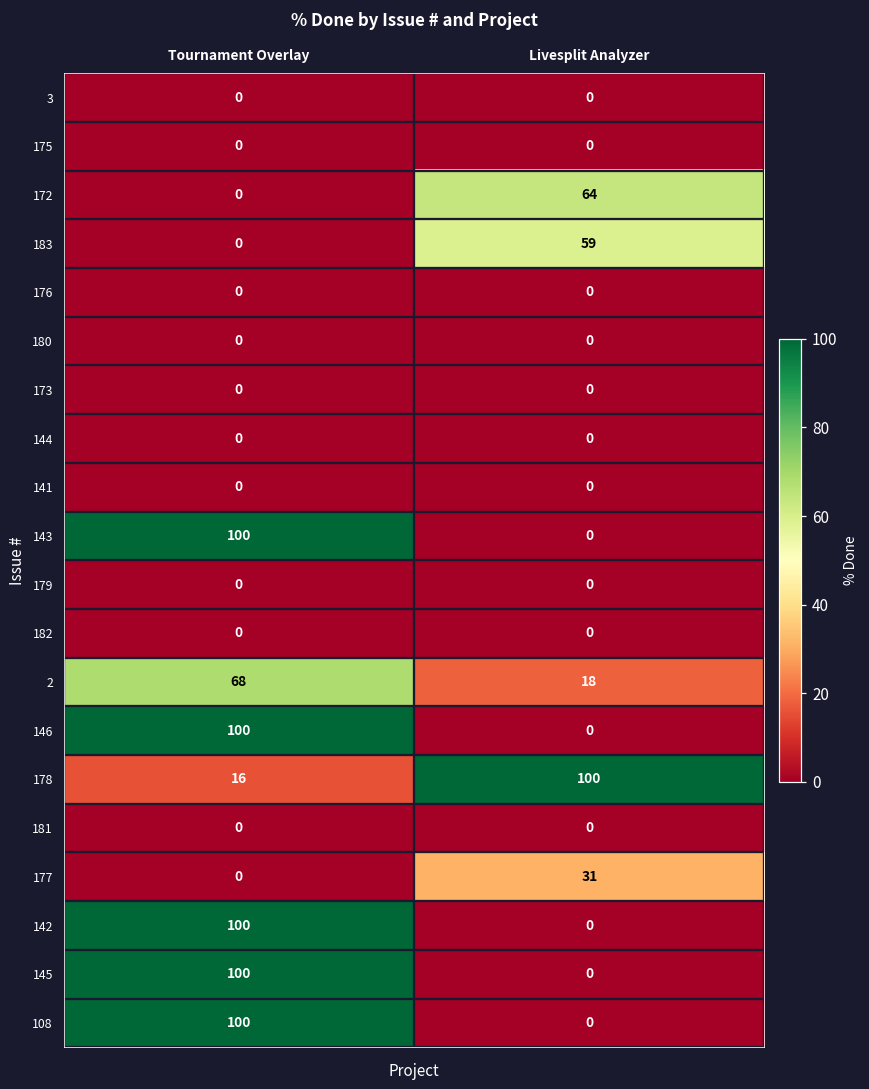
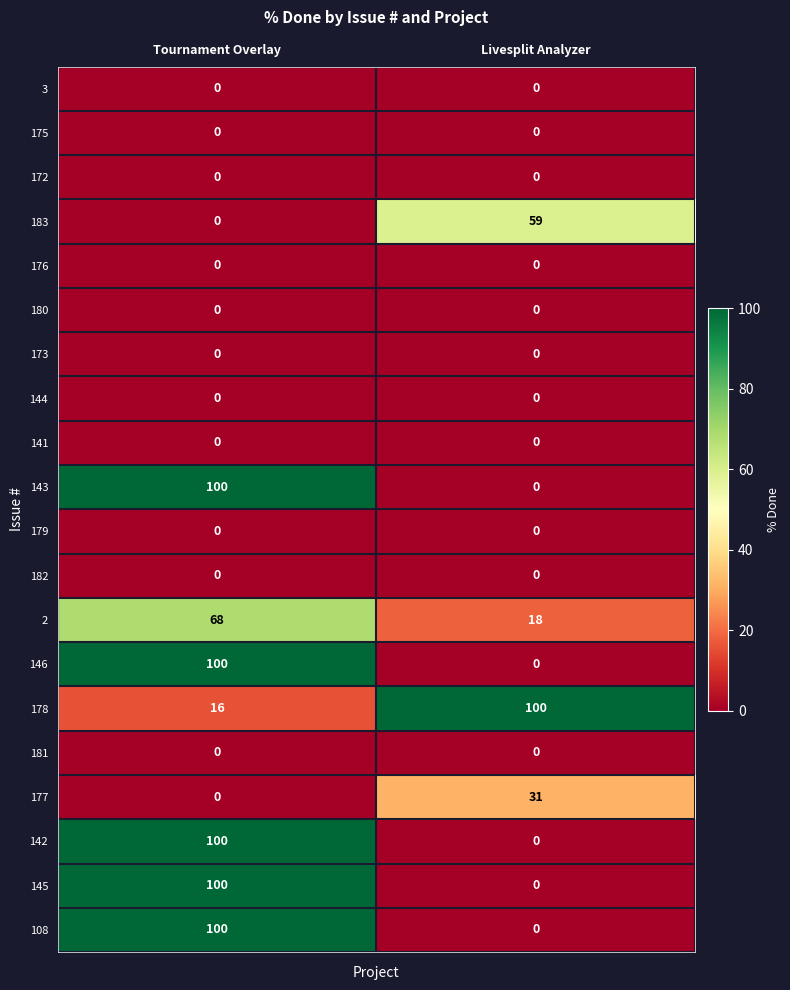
  {
    "3": {
      "Tournament Overlay": 0,
      "Livesplit Analyzer": 0
    },
    "175": {
      "Tournament Overlay": 0,
      "Livesplit Analyzer": 0
    },
    "172": {
      "Tournament Overlay": 0,
-     "Livesplit Analyzer": 64
+     "Livesplit Analyzer": 0
    },
    "183": {
      "Tournament Overlay": 0,
      "Livesplit Analyzer": 59
    },
    "176": {
      "Tournament Overlay": 0,
      "Livesplit Analyzer": 0
    },
    "180": {
      "Tournament Overlay": 0,
      "Livesplit Analyzer": 0
    },
    "173": {
      "Tournament Overlay": 0,
      "Livesplit Analyzer": 0
    },
    "144": {
      "Tournament Overlay": 0,
      "Livesplit Analyzer": 0
    },
    "141": {
      "Tournament Overlay": 0,
      "Livesplit Analyzer": 0
    },
    "143": {
      "Tournament Overlay": 100,
      "Livesplit Analyzer": 0
    },
    "179": {
      "Tournament Overlay": 0,
      "Livesplit Analyzer": 0
    },
    "182": {
      "Tournament Overlay": 0,
      "Livesplit Analyzer": 0
    },
    "2": {
      "Tournament Overlay": 68,
      "Livesplit Analyzer": 18
    },
    "146": {
      "Tournament Overlay": 100,
      "Livesplit Analyzer": 0
    },
    "178": {
      "Tournament Overlay": 16,
      "Livesplit Analyzer": 100
    },
    "181": {
      "Tournament Overlay": 0,
      "Livesplit Analyzer": 0
    },
    "177": {
      "Tournament Overlay": 0,
      "Livesplit Analyzer": 31
    },
    "142": {
      "Tournament Overlay": 100,
      "Livesplit Analyzer": 0
    },
    "145": {
      "Tournament Overlay": 100,
      "Livesplit Analyzer": 0
    },
    "108": {
      "Tournament Overlay": 100,
      "Livesplit Analyzer": 0
    }
  }
